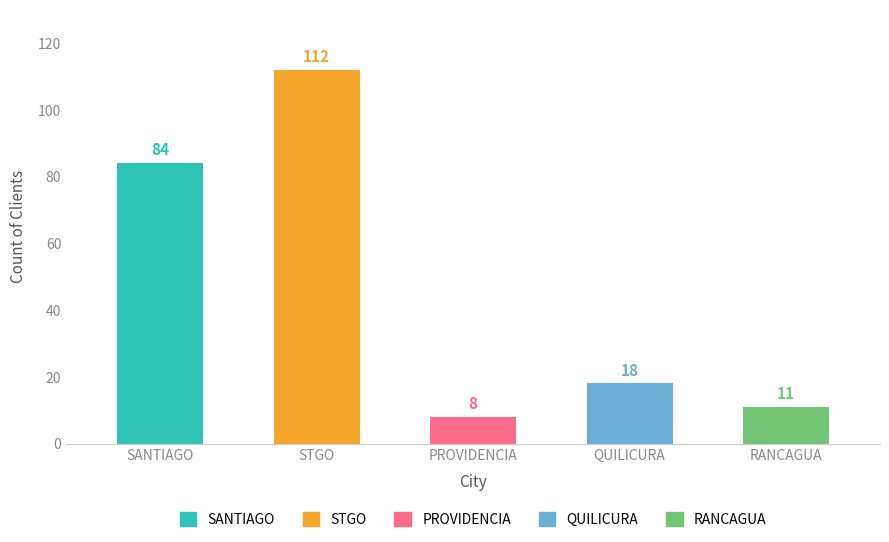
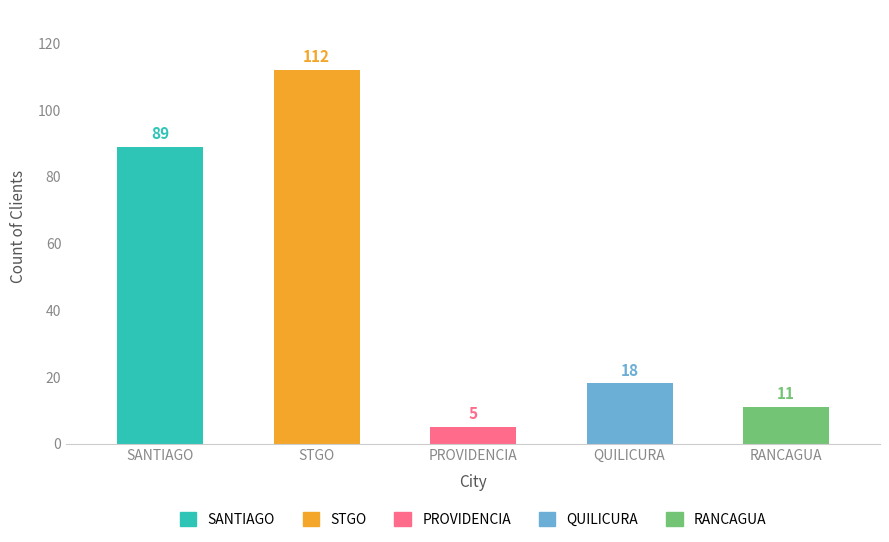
  {
-   "SANTIAGO": 84,
+   "SANTIAGO": 89,
    "STGO": 112,
-   "PROVIDENCIA": 8,
+   "PROVIDENCIA": 5,
    "QUILICURA": 18,
    "RANCAGUA": 11
  }
